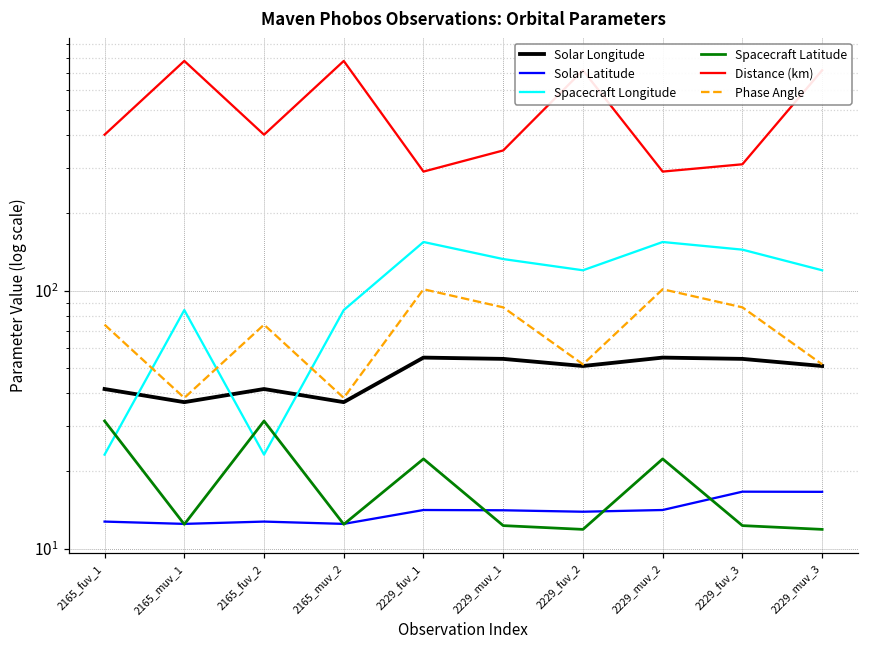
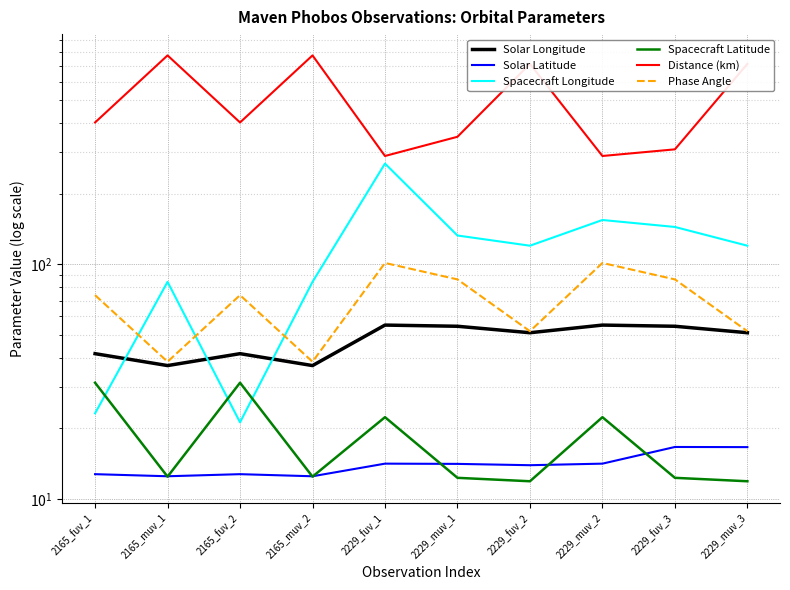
  {
    "Solar Longitude": {
      "2165_fuv_1": 42,
      "2165_muv_1": 37,
      "2165_fuv_2": 42,
      "2165_muv_2": 37,
      "2229_fuv_1": 55,
      "2229_muv_1": 54,
      "2229_muv_2": 55,
      "2229_fuv_3": 54
    },
    "Solar Latitude": {
      "2165_fuv_1": 13,
      "2165_fuv_2": 13,
      "2229_fuv_1": 14,
      "2229_muv_1": 14,
      "2229_fuv_2": 14,
      "2229_muv_2": 14,
      "2229_fuv_3": 17,
      "2229_muv_3": 17
    },
    "Spacecraft Longitude": {
      "2165_fuv_1": 23,
      "2165_muv_1": 84,
-     "2165_fuv_2": 23,
+     "2165_fuv_2": 21,
      "2165_muv_2": 84,
-     "2229_fuv_1": 150,
+     "2229_fuv_1": 270,
      "2229_muv_1": 130,
      "2229_fuv_2": 120,
      "2229_muv_2": 150,
      "2229_fuv_3": 140,
      "2229_muv_3": 120
    },
    "Spacecraft Latitude": {
      "2165_fuv_1": 31,
      "2165_fuv_2": 31,
      "2229_fuv_1": 22,
      "2229_muv_1": 12,
      "2229_fuv_2": 12,
      "2229_muv_2": 22,
      "2229_fuv_3": 12,
      "2229_muv_3": 12
    },
    "Distance (km)": {
      "2165_fuv_1": 400,
      "2165_muv_1": 780,
      "2165_fuv_2": 400,
      "2165_muv_2": 780,
      "2229_fuv_1": 290,
      "2229_muv_1": 350,
      "2229_muv_2": 290,
      "2229_fuv_3": 310
    },
    "Phase Angle": {
      "2165_fuv_1": 74,
      "2165_muv_1": 38,
      "2165_fuv_2": 74,
      "2165_muv_2": 38,
      "2229_fuv_1": 101,
      "2229_muv_1": 86,
      "2229_muv_2": 101,
      "2229_fuv_3": 86
    }
  }
